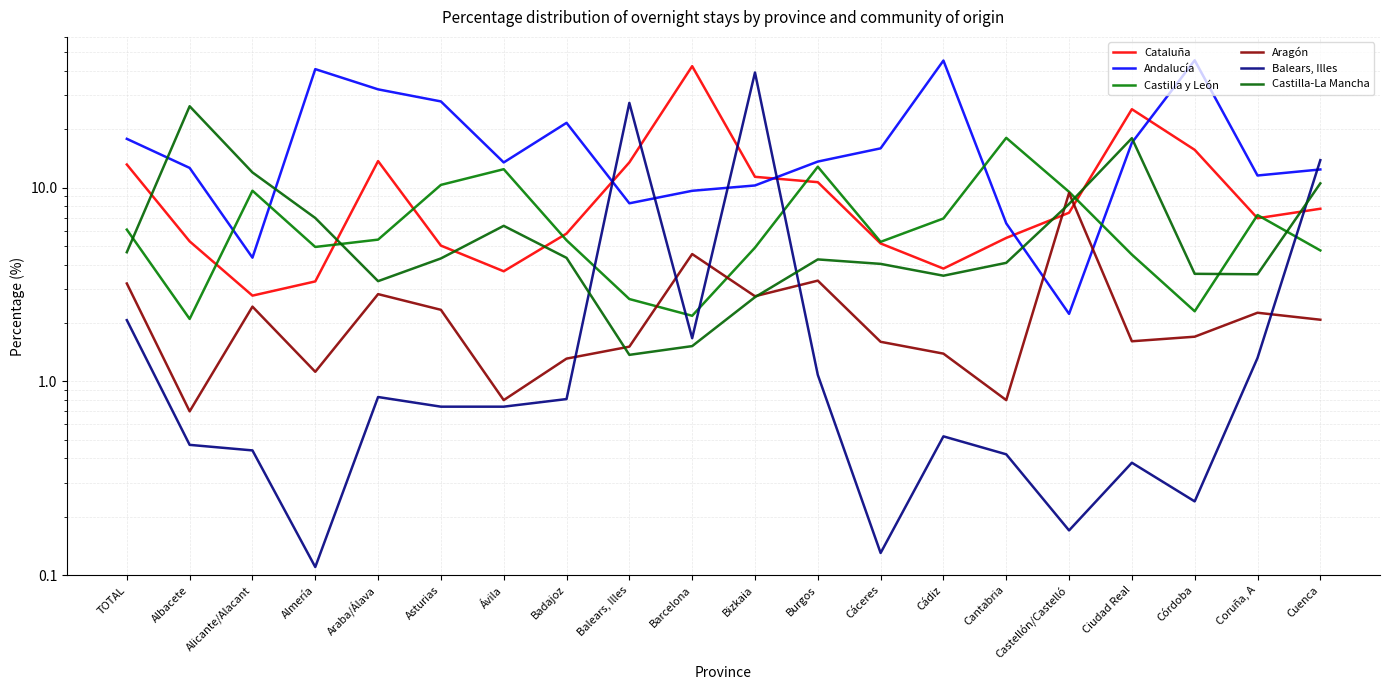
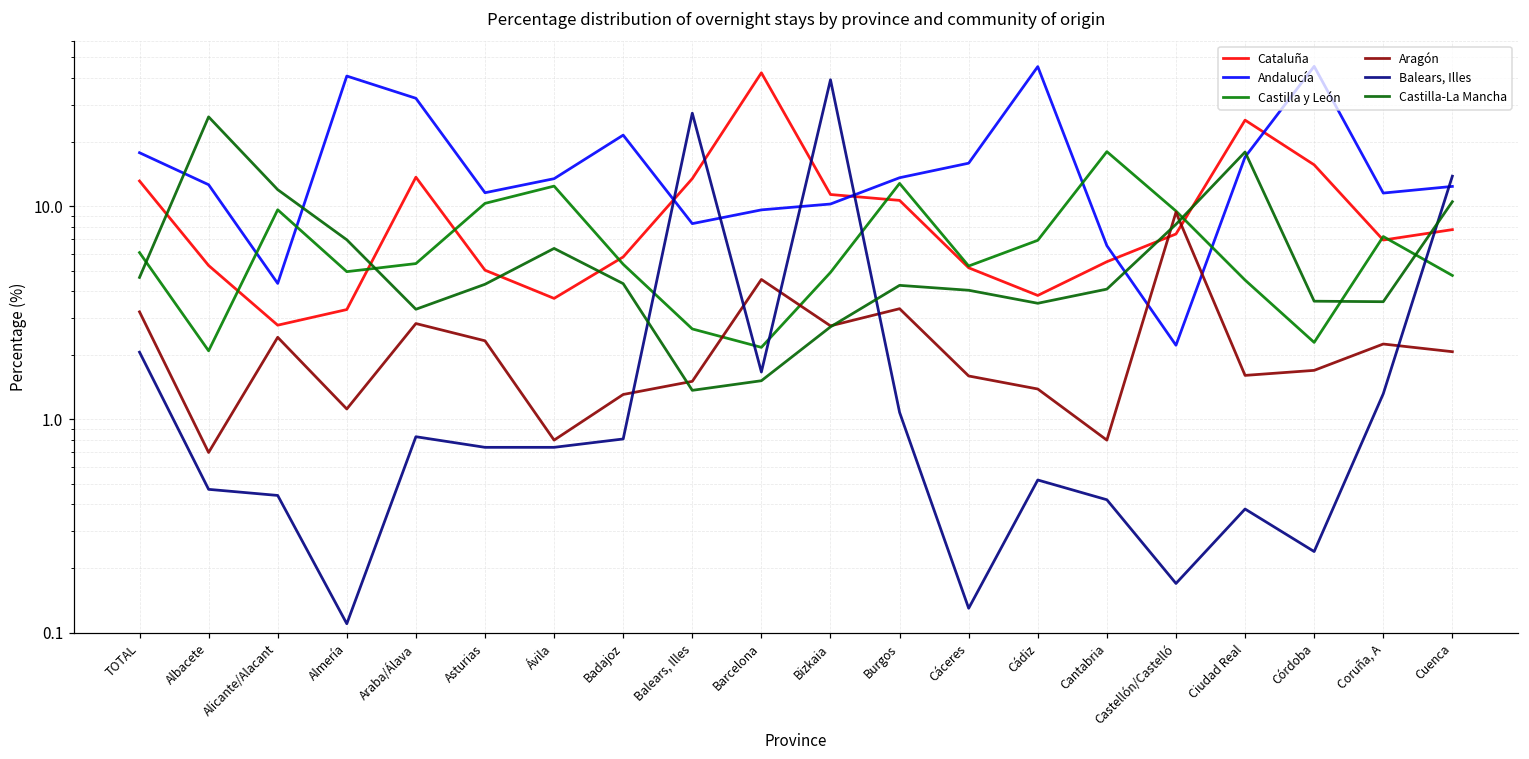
  {
    "Cataluña": {
      "TOTAL": 13,
      "Albacete": 5.3,
      "Alicante/Alacant": 2.8,
      "Almería": 3.3,
      "Araba/Álava": 14,
      "Asturias": 5,
      "Ávila": 3.7,
      "Badajoz": 5.8,
      "Balears, Illes": 14,
      "Barcelona": 42,
      "Bizkaia": 11,
      "Burgos": 11,
      "Cádiz": 3.8,
      "Cantabria": 5.5,
      "Castellón/Castelló": 7.4,
      "Ciudad Real": 25,
      "Córdoba": 16,
      "Coruña, A": 7,
      "Cuenca": 8
    },
    "Andalucía": {
      "TOTAL": 18,
      "Albacete": 13,
      "Alicante/Alacant": 4.4,
      "Almería": 41,
      "Araba/Álava": 32,
-     "Asturias": 28,
+     "Asturias": 12,
      "Ávila": 13,
      "Badajoz": 22,
      "Balears, Illes": 8.3,
      "Barcelona": 10,
      "Bizkaia": 10,
      "Burgos": 14,
      "Cáceres": 16,
      "Cádiz": 45,
      "Cantabria": 6.5,
      "Castellón/Castelló": 2.2,
      "Ciudad Real": 17,
      "Coruña, A": 12,
      "Cuenca": 12
    },
    "Aragón": {
      "TOTAL": 3.2,
      "Albacete": 0.70,
      "Alicante/Alacant": 2.4,
      "Almería": 1.1,
      "Araba/Álava": 2.8,
      "Asturias": 2.3,
      "Ávila": 0.80,
      "Badajoz": 1.3,
      "Balears, Illes": 1.5,
      "Barcelona": 4.5,
      "Burgos": 3.3,
      "Cáceres": 1.6,
      "Cádiz": 1.4,
      "Cantabria": 0.80,
      "Ciudad Real": 1.6,
      "Córdoba": 1.7,
      "Coruña, A": 2.3,
      "Cuenca": 2.1
    },
    "Balears, Illes": {
      "TOTAL": 2.1,
      "Albacete": 0.47,
      "Alicante/Alacant": 0.44,
      "Almería": 0.11,
      "Araba/Álava": 0.83,
      "Asturias": 0.74,
      "Ávila": 0.74,
      "Badajoz": 0.81,
      "Balears, Illes": 27,
      "Barcelona": 1.7,
      "Bizkaia": 39,
      "Burgos": 1.1,
      "Cáceres": 0.13,
      "Cádiz": 0.52,
      "Cantabria": 0.42,
      "Castellón/Castelló": 0.17,
      "Ciudad Real": 0.38,
      "Córdoba": 0.24,
      "Coruña, A": 1.3,
      "Cuenca": 14
    }
  }
